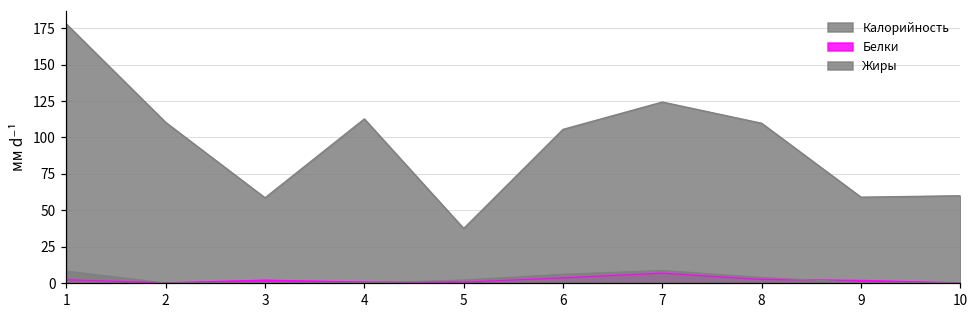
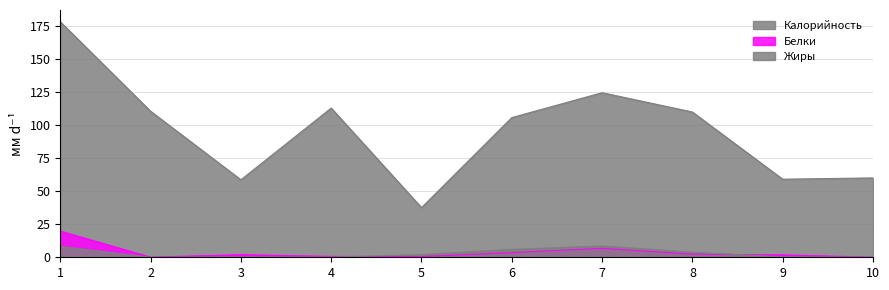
  {
    "Белки": {
-     "1": 2,
+     "1": 20,
      "6": 4
    }
  }
